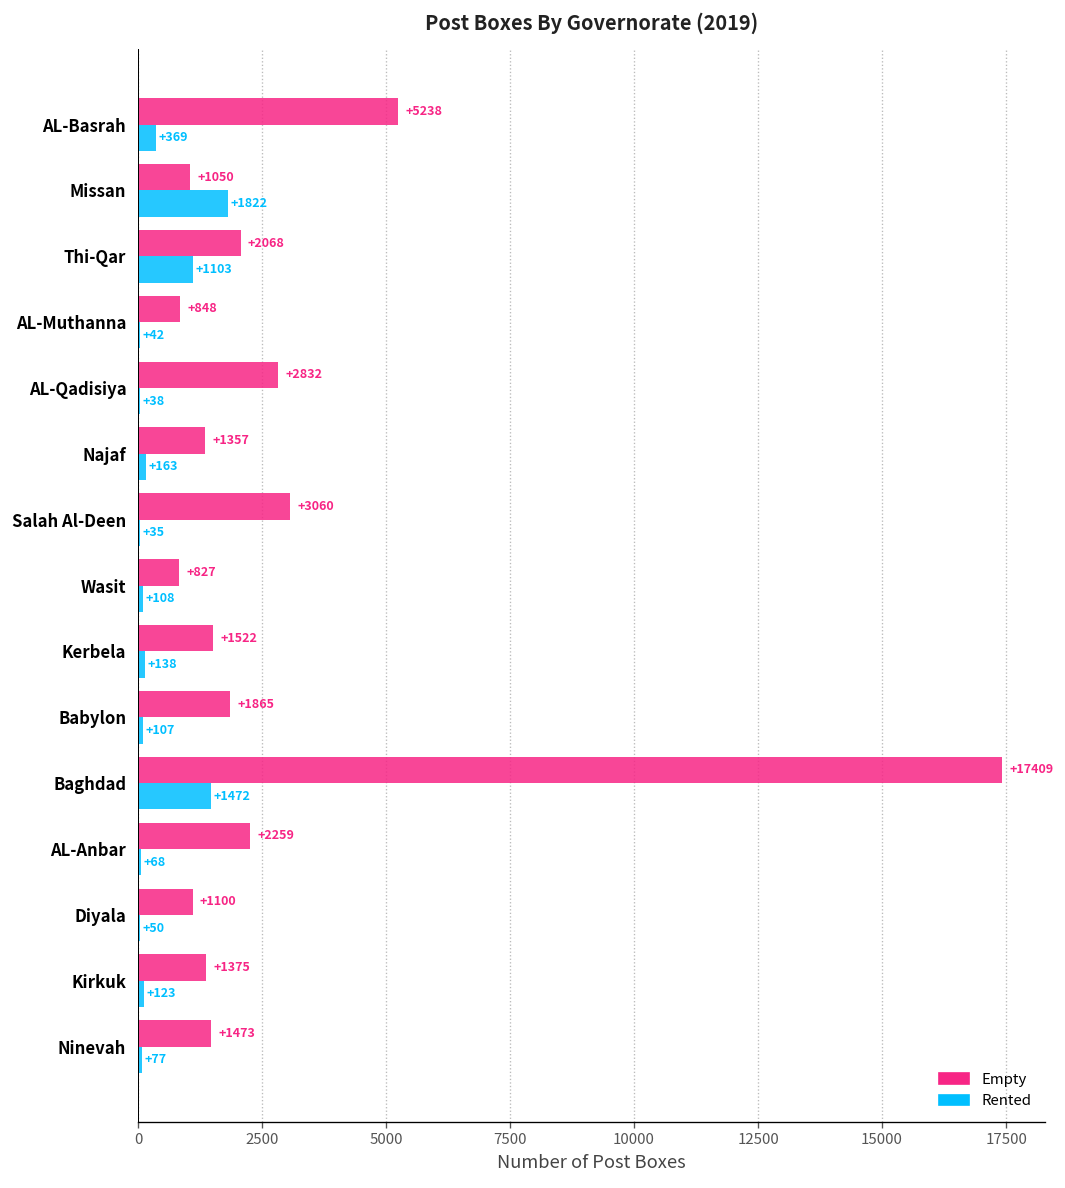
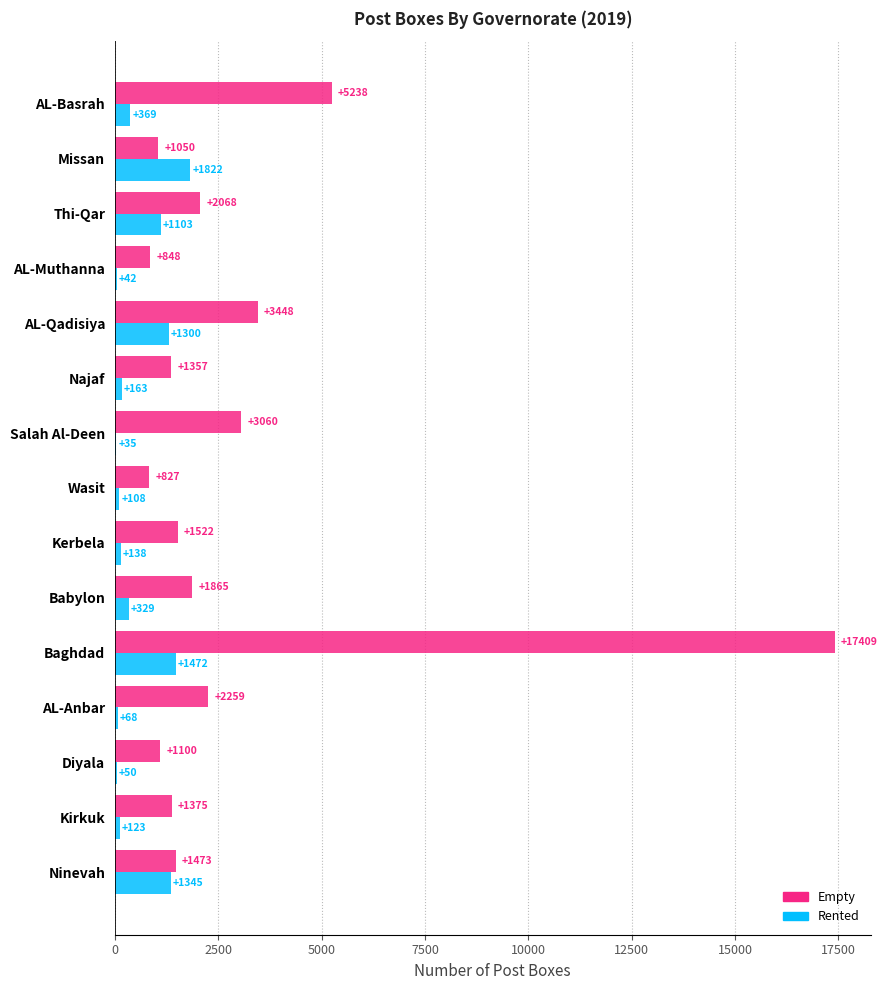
  {
    "Empty": {
      "AL-Basrah": "+5238",
      "Missan": "+1050",
      "Thi-Qar": "+2068",
      "AL-Muthanna": "+848",
-     "AL-Qadisiya": "+2832",
+     "AL-Qadisiya": "+3448",
      "Najaf": "+1357",
      "Salah Al-Deen": "+3060",
      "Wasit": "+827",
      "Kerbela": "+1522",
      "Babylon": "+1865",
      "Baghdad": "+17409",
      "AL-Anbar": "+2259",
      "Diyala": "+1100",
      "Kirkuk": "+1375",
      "Ninevah": "+1473"
    },
    "Rented": {
      "AL-Basrah": "+369",
      "Missan": "+1822",
      "Thi-Qar": "+1103",
      "AL-Muthanna": "+42",
-     "AL-Qadisiya": "+38",
+     "AL-Qadisiya": "+1300",
      "Najaf": "+163",
      "Salah Al-Deen": "+35",
      "Wasit": "+108",
      "Kerbela": "+138",
-     "Babylon": "+107",
+     "Babylon": "+329",
      "Baghdad": "+1472",
      "AL-Anbar": "+68",
      "Diyala": "+50",
      "Kirkuk": "+123",
-     "Ninevah": "+77"
+     "Ninevah": "+1345"
    }
  }
